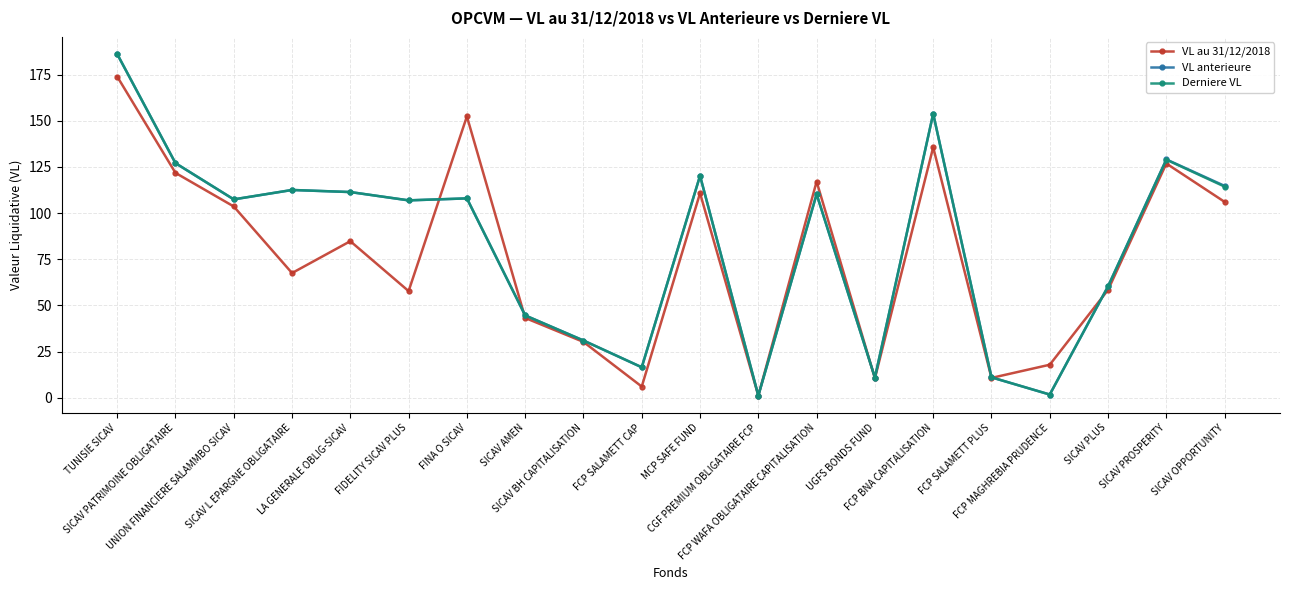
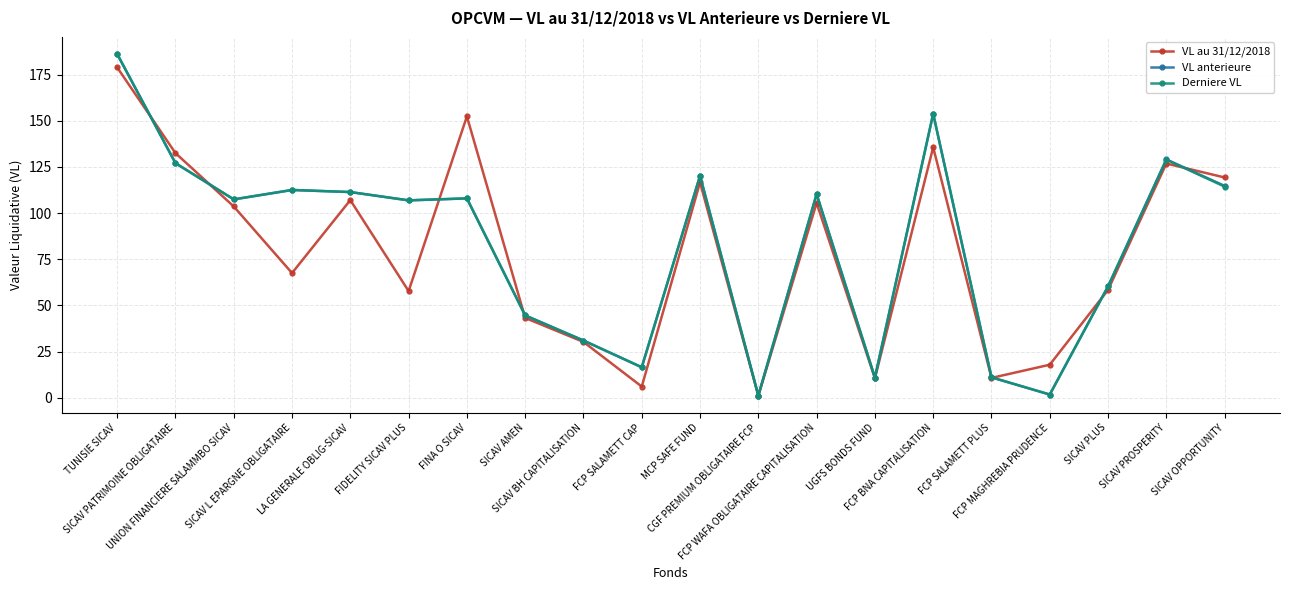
  {
    "VL au 31/12/2018": {
-     "TUNISIE SICAV": 174,
-     "SICAV PATRIMOINE OBLIGATAIRE": 122,
+     "TUNISIE SICAV": 179,
+     "SICAV PATRIMOINE OBLIGATAIRE": 132,
      "UNION FINANCIERE SALAMMBO SICAV": 104,
      "SICAV L EPARGNE OBLIGATAIRE": 68,
-     "LA GENERALE OBLIG-SICAV": 85,
+     "LA GENERALE OBLIG-SICAV": 107,
      "FIDELITY SICAV PLUS": 58,
      "FINA O SICAV": 152,
      "FCP SALAMETT CAP": 6,
-     "MCP SAFE FUND": 111,
-     "FCP WAFA OBLIGATAIRE CAPITALISATION": 117,
+     "MCP SAFE FUND": 117,
+     "FCP WAFA OBLIGATAIRE CAPITALISATION": 105,
      "FCP BNA CAPITALISATION": 136,
      "FCP MAGHREBIA PRUDENCE": 18,
      "SICAV PLUS": 58,
      "SICAV PROSPERITY": 127,
-     "SICAV OPPORTUNITY": 106
+     "SICAV OPPORTUNITY": 119
    }
  }
